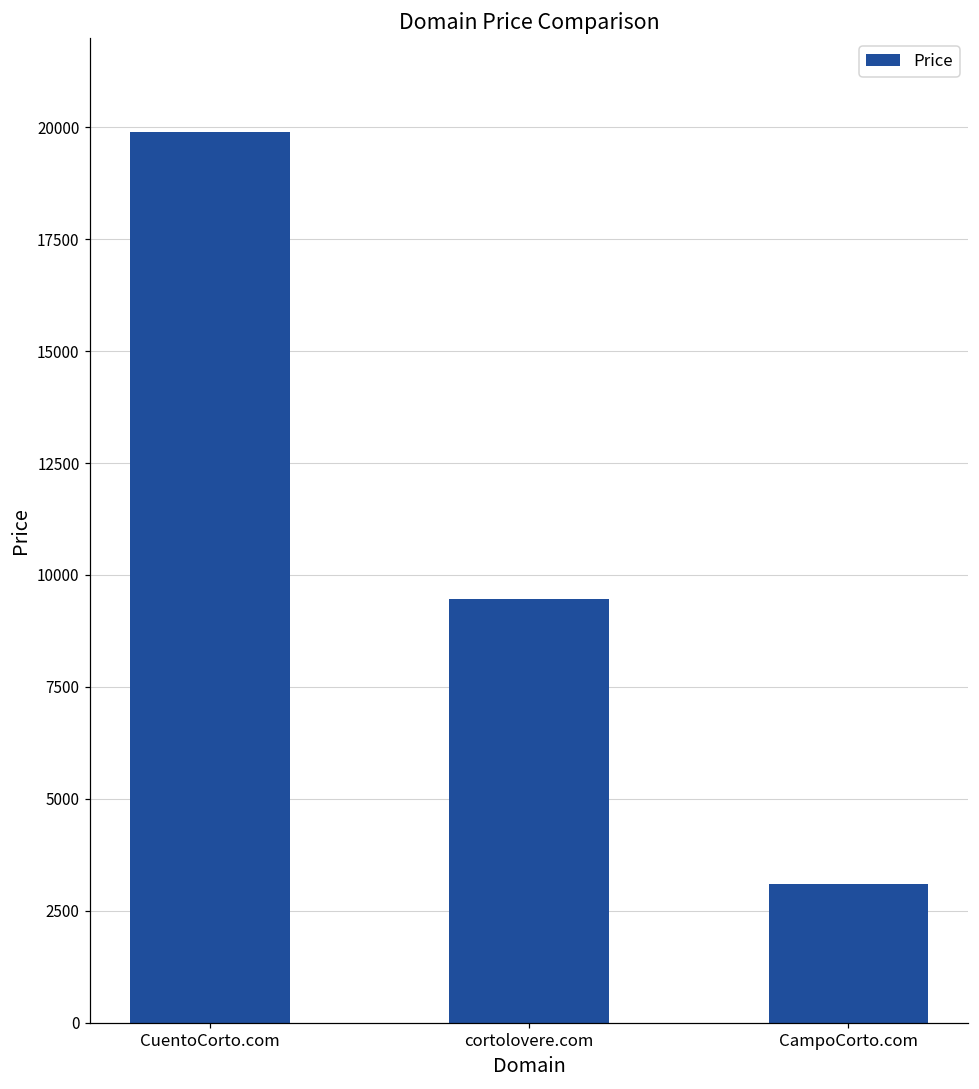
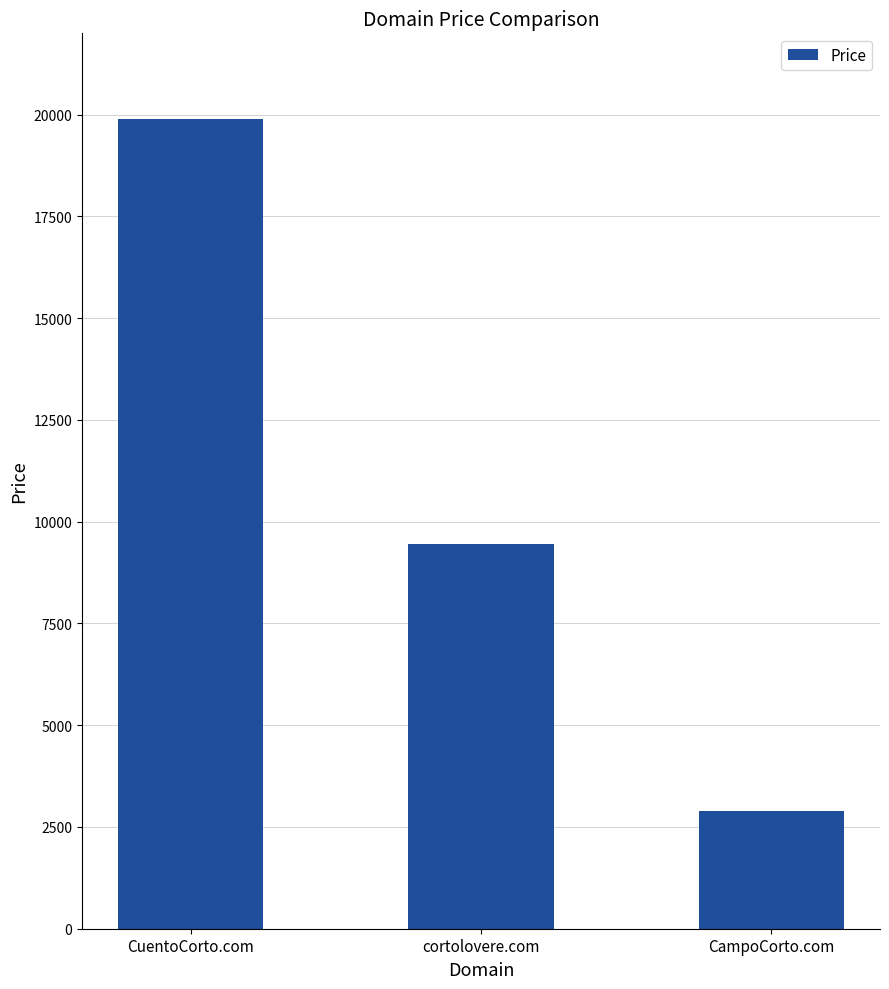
  {
    "CuentoCorto.com": 19900,
    "cortolovere.com": 9500,
-   "CampoCorto.com": 3100
+   "CampoCorto.com": 2900
  }
